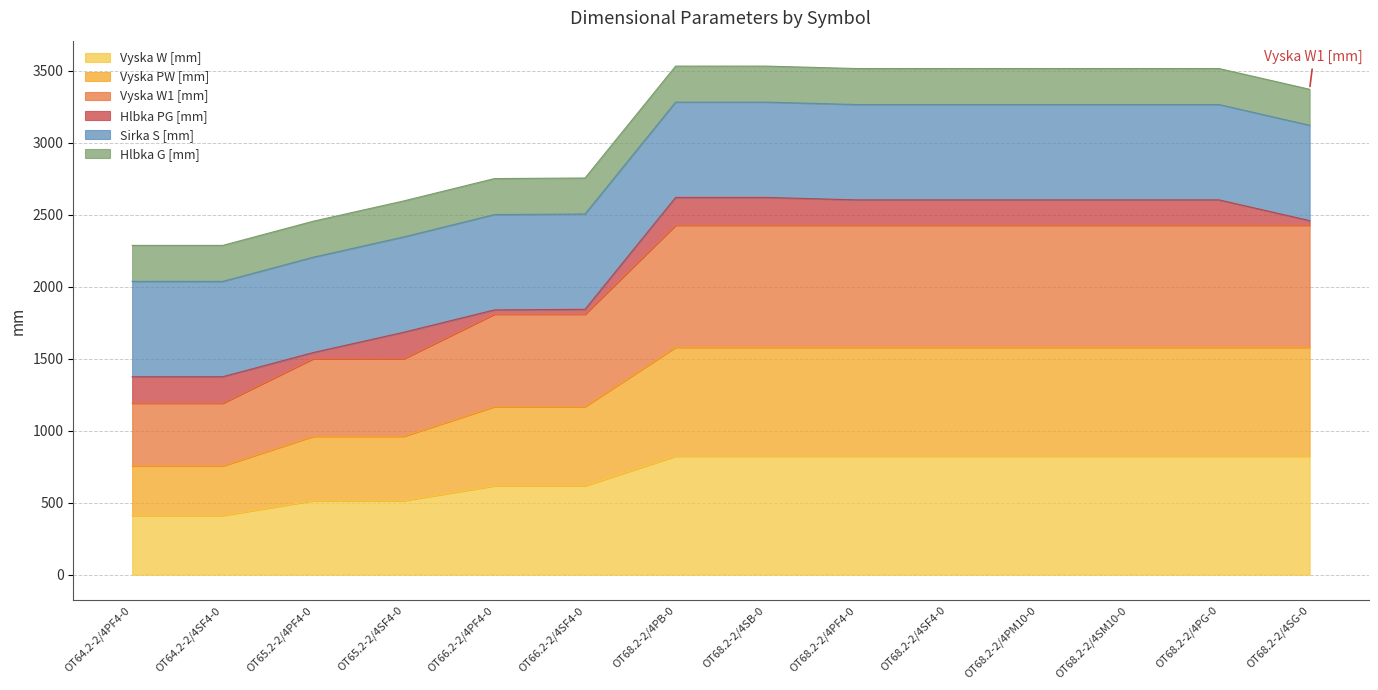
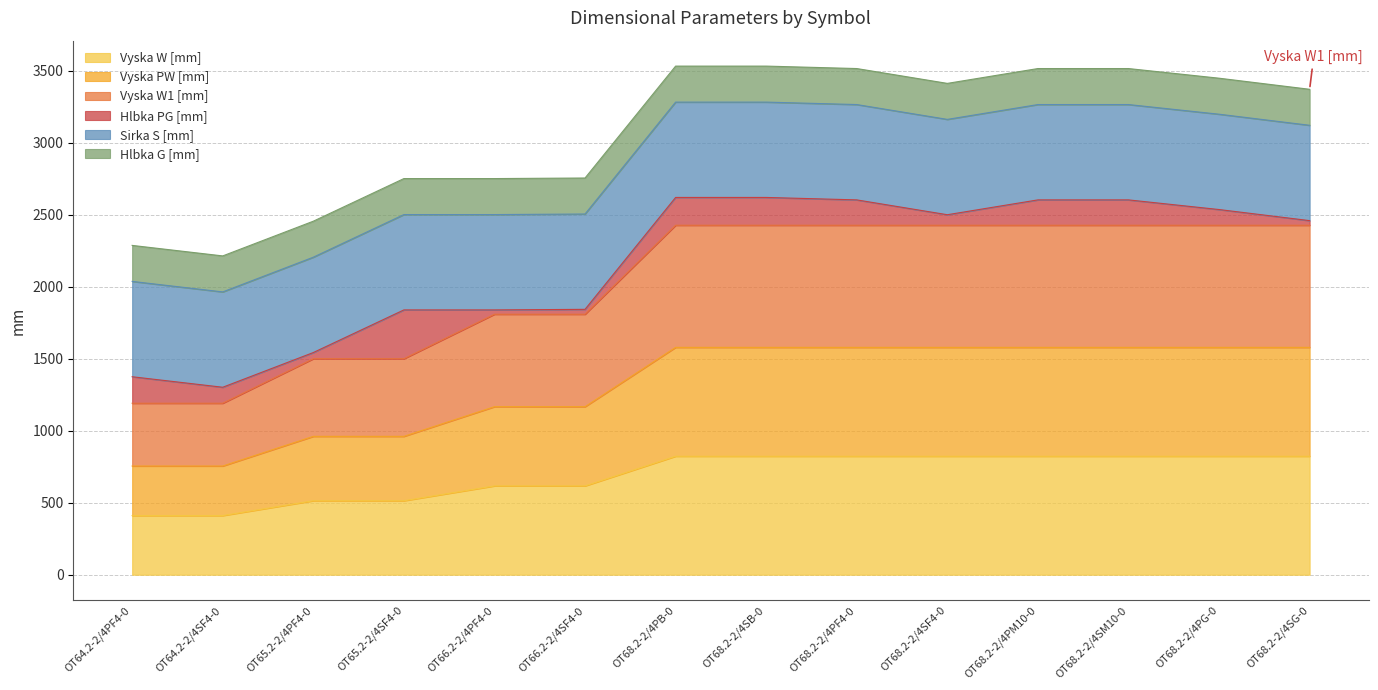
  {
    "Hlbka PG [mm]": {
      "OT64.2-2/4PF4-0": 180,
-     "OT64.2-2/4SF4-0": 180,
+     "OT64.2-2/4SF4-0": 110,
      "OT65.2-2/4PF4-0": 40,
-     "OT65.2-2/4SF4-0": 180,
+     "OT65.2-2/4SF4-0": 340,
      "OT66.2-2/4PF4-0": 30,
      "OT66.2-2/4SF4-0": 30,
      "OT68.2-2/4PB-0": 190,
      "OT68.2-2/4SB-0": 190,
      "OT68.2-2/4PF4-0": 180,
-     "OT68.2-2/4SF4-0": 180,
+     "OT68.2-2/4SF4-0": 70,
      "OT68.2-2/4PM10-0": 180,
      "OT68.2-2/4SM10-0": 180,
-     "OT68.2-2/4PG-0": 180,
+     "OT68.2-2/4PG-0": 110,
      "OT68.2-2/4SG-0": 30
    },
    "Sirka S [mm]": {
      "OT64.2-2/4PF4-0": 660,
      "OT64.2-2/4SF4-0": 660,
      "OT65.2-2/4PF4-0": 660,
      "OT65.2-2/4SF4-0": 660,
      "OT66.2-2/4PF4-0": 660,
      "OT66.2-2/4SF4-0": 660,
      "OT68.2-2/4PB-0": 660,
      "OT68.2-2/4SB-0": 660,
      "OT68.2-2/4PF4-0": 660,
      "OT68.2-2/4SF4-0": 660,
      "OT68.2-2/4PM10-0": 660,
      "OT68.2-2/4SM10-0": 660,
      "OT68.2-2/4PG-0": 660,
      "OT68.2-2/4SG-0": 660
    },
    "Hlbka G [mm]": {
      "OT64.2-2/4PF4-0": 250,
      "OT64.2-2/4SF4-0": 250,
      "OT65.2-2/4PF4-0": 250,
      "OT65.2-2/4SF4-0": 250,
      "OT66.2-2/4PF4-0": 250,
      "OT66.2-2/4SF4-0": 250,
      "OT68.2-2/4PB-0": 250,
      "OT68.2-2/4SB-0": 250,
      "OT68.2-2/4PF4-0": 250,
      "OT68.2-2/4SF4-0": 250,
      "OT68.2-2/4PM10-0": 250,
      "OT68.2-2/4SM10-0": 250,
      "OT68.2-2/4PG-0": 250,
      "OT68.2-2/4SG-0": 250
    }
  }
